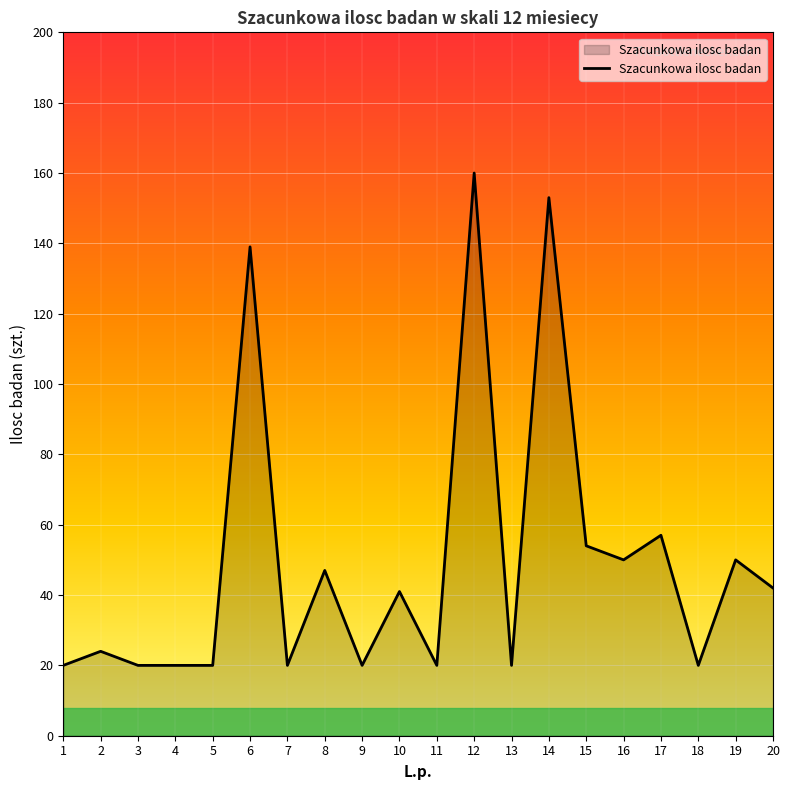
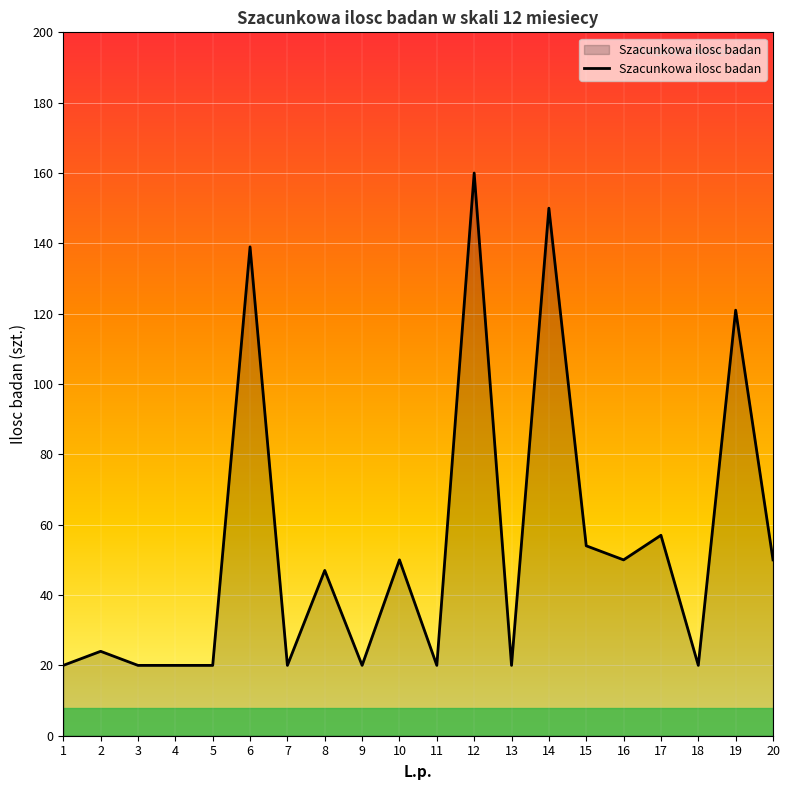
  {
    "1": 20,
    "2": 24,
    "3": 20,
    "4": 20,
    "5": 20,
    "6": 139,
    "7": 20,
    "8": 47,
    "9": 20,
-   "10": 41,
+   "10": 50,
    "11": 20,
    "12": 160,
    "13": 20,
-   "14": 153,
+   "14": 150,
    "15": 54,
    "16": 50,
    "17": 57,
    "18": 20,
-   "19": 50,
-   "20": 42
+   "19": 121,
+   "20": 50
  }
